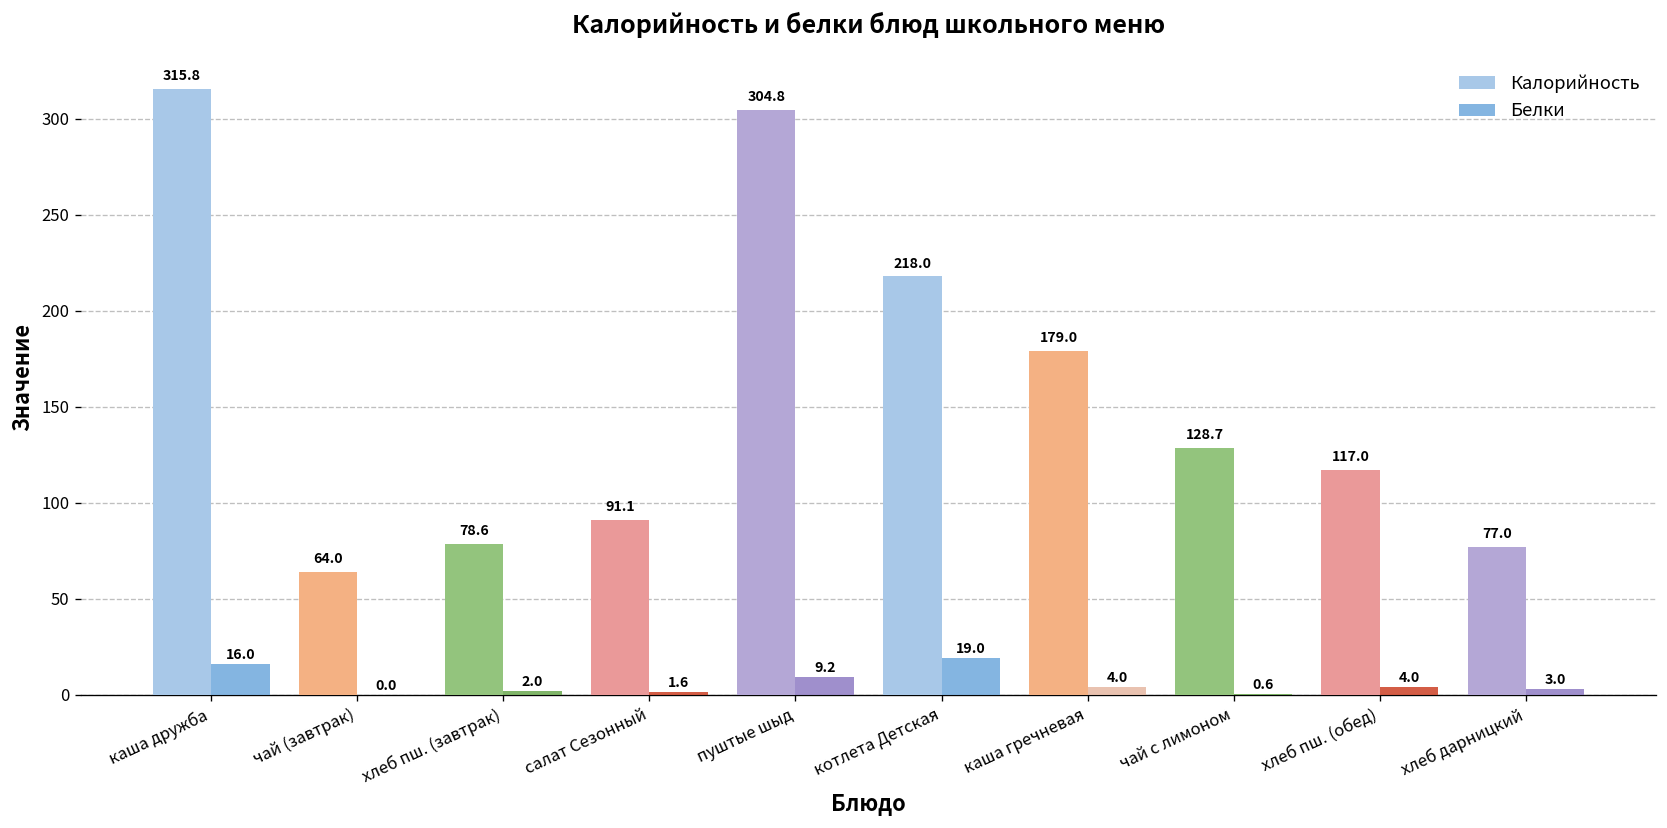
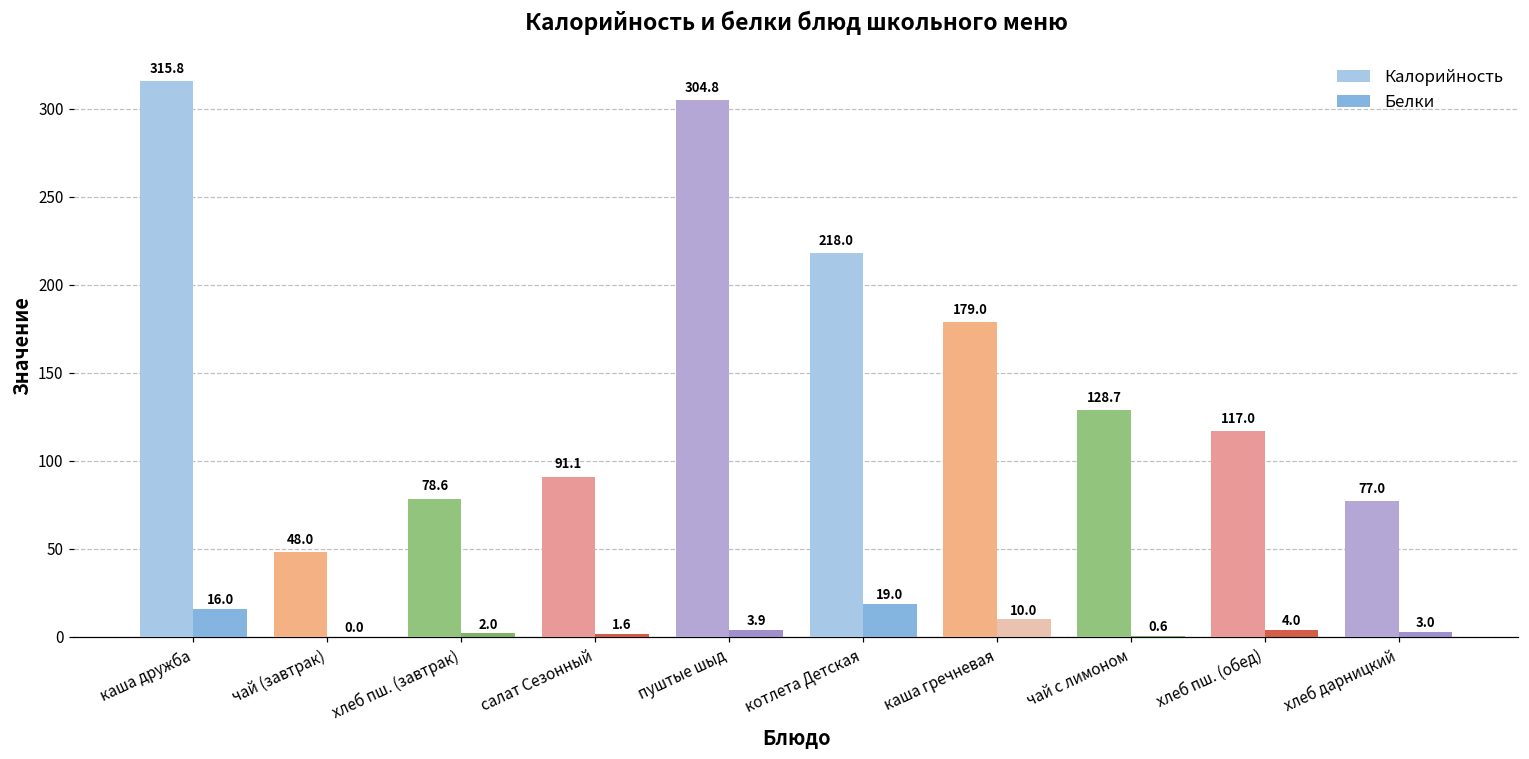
  {
    "Калорийность": {
      "каша дружба": 315.8,
-     "чай (завтрак)": 64.0,
+     "чай (завтрак)": 48.0,
      "хлеб пш. (завтрак)": 78.6,
      "салат Сезонный": 91.1,
      "пуштые шыд": 304.8,
      "котлета Детская": 218.0,
      "каша гречневая": 179.0,
      "чай с лимоном": 128.7,
      "хлеб пш. (обед)": 117.0,
      "хлеб дарницкий": 77.0
    },
    "Белки": {
      "каша дружба": 16.0,
      "чай (завтрак)": 0.0,
      "хлеб пш. (завтрак)": 2.0,
      "салат Сезонный": 1.6,
-     "пуштые шыд": 9.2,
+     "пуштые шыд": 3.9,
      "котлета Детская": 19.0,
-     "каша гречневая": 4.0,
+     "каша гречневая": 10.0,
      "чай с лимоном": 0.6,
      "хлеб пш. (обед)": 4.0,
      "хлеб дарницкий": 3.0
    }
  }
